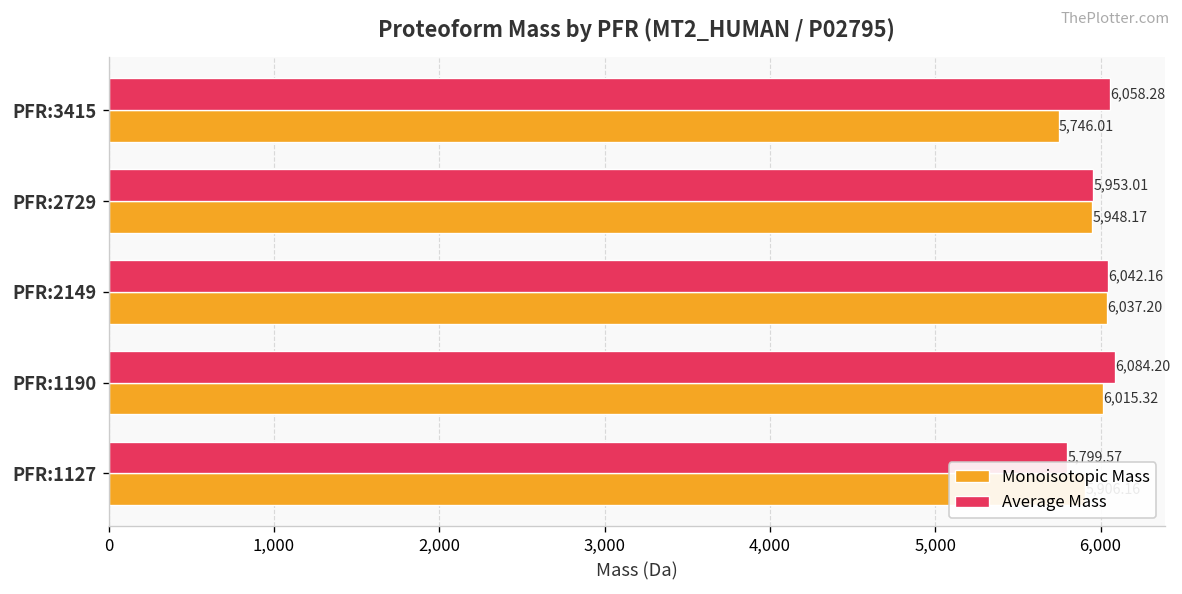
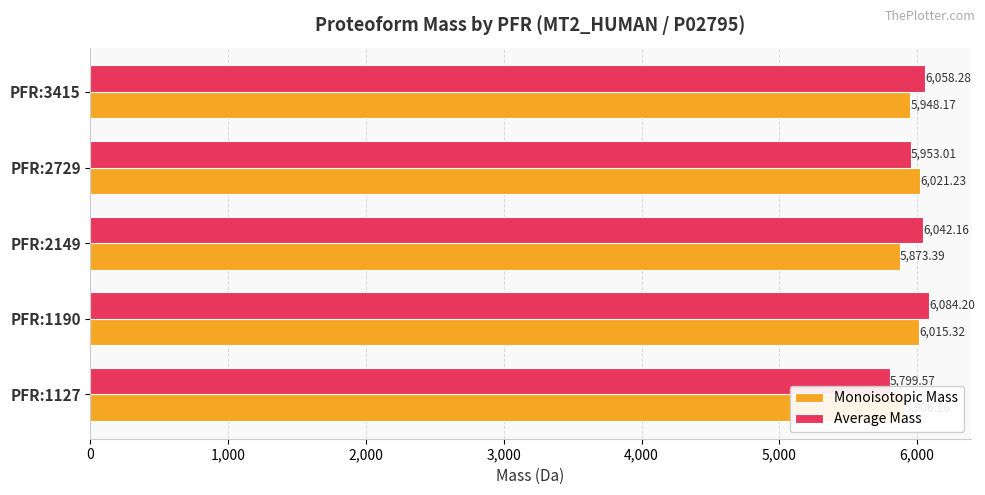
  {
    "Monoisotopic Mass": {
-     "PFR:3415": "5,746.01",
-     "PFR:2729": "5,948.17",
-     "PFR:2149": "6,037.20",
+     "PFR:3415": "5,948.17",
+     "PFR:2729": "6,021.23",
+     "PFR:2149": "5,873.39",
      "PFR:1190": "6,015.32"
    },
    "Average Mass": {
      "PFR:3415": "6,058.28",
      "PFR:2729": "5,953.01",
      "PFR:2149": "6,042.16",
      "PFR:1190": "6,084.20"
    }
  }
